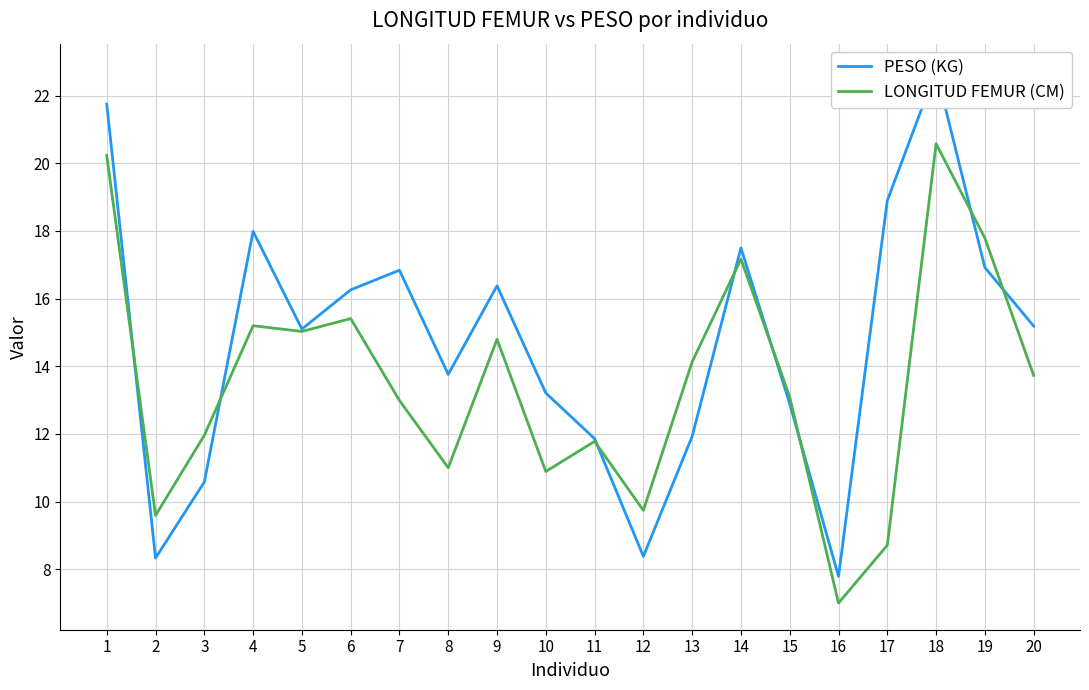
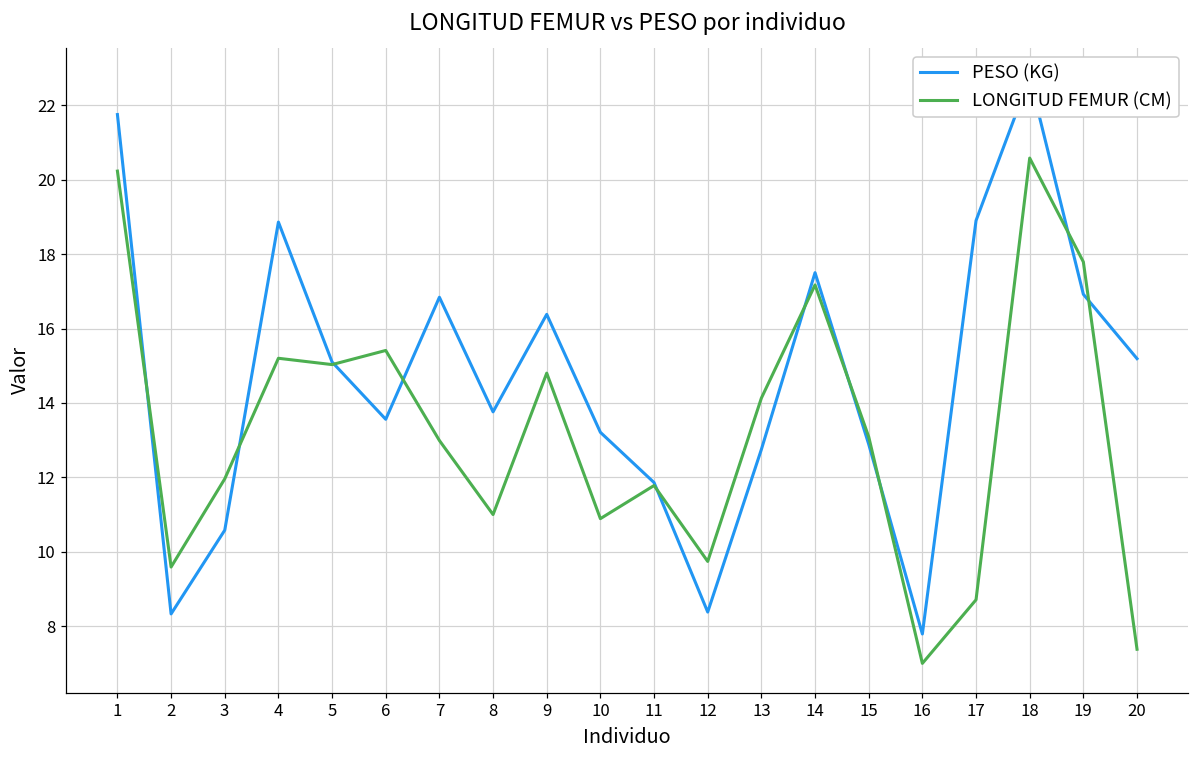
  {
    "PESO (KG)": {
      "1": 21.8,
      "2": 8.3,
      "3": 10.6,
-     "4": 18.0,
-     "6": 16.3,
+     "4": 18.9,
+     "6": 13.6,
      "7": 16.8,
      "8": 13.8,
      "9": 16.4,
      "10": 13.2,
      "11": 11.9,
      "12": 8.4,
-     "13": 11.9,
+     "13": 12.8,
      "14": 17.5,
      "15": 12.9,
      "16": 7.8,
      "17": 18.9,
      "19": 16.9,
      "20": 15.2
    },
    "LONGITUD FEMUR (CM)": {
      "1": 20.2,
      "2": 9.6,
      "3": 12.0,
      "4": 15.2,
      "6": 15.4,
      "7": 13.0,
      "8": 11.0,
      "9": 14.8,
      "10": 10.9,
      "11": 11.8,
      "12": 9.7,
      "13": 14.1,
      "14": 17.2,
      "15": 13.1,
      "16": 7.0,
      "17": 8.7,
      "18": 20.6,
      "19": 17.8,
-     "20": 13.7
+     "20": 7.4
    }
  }
